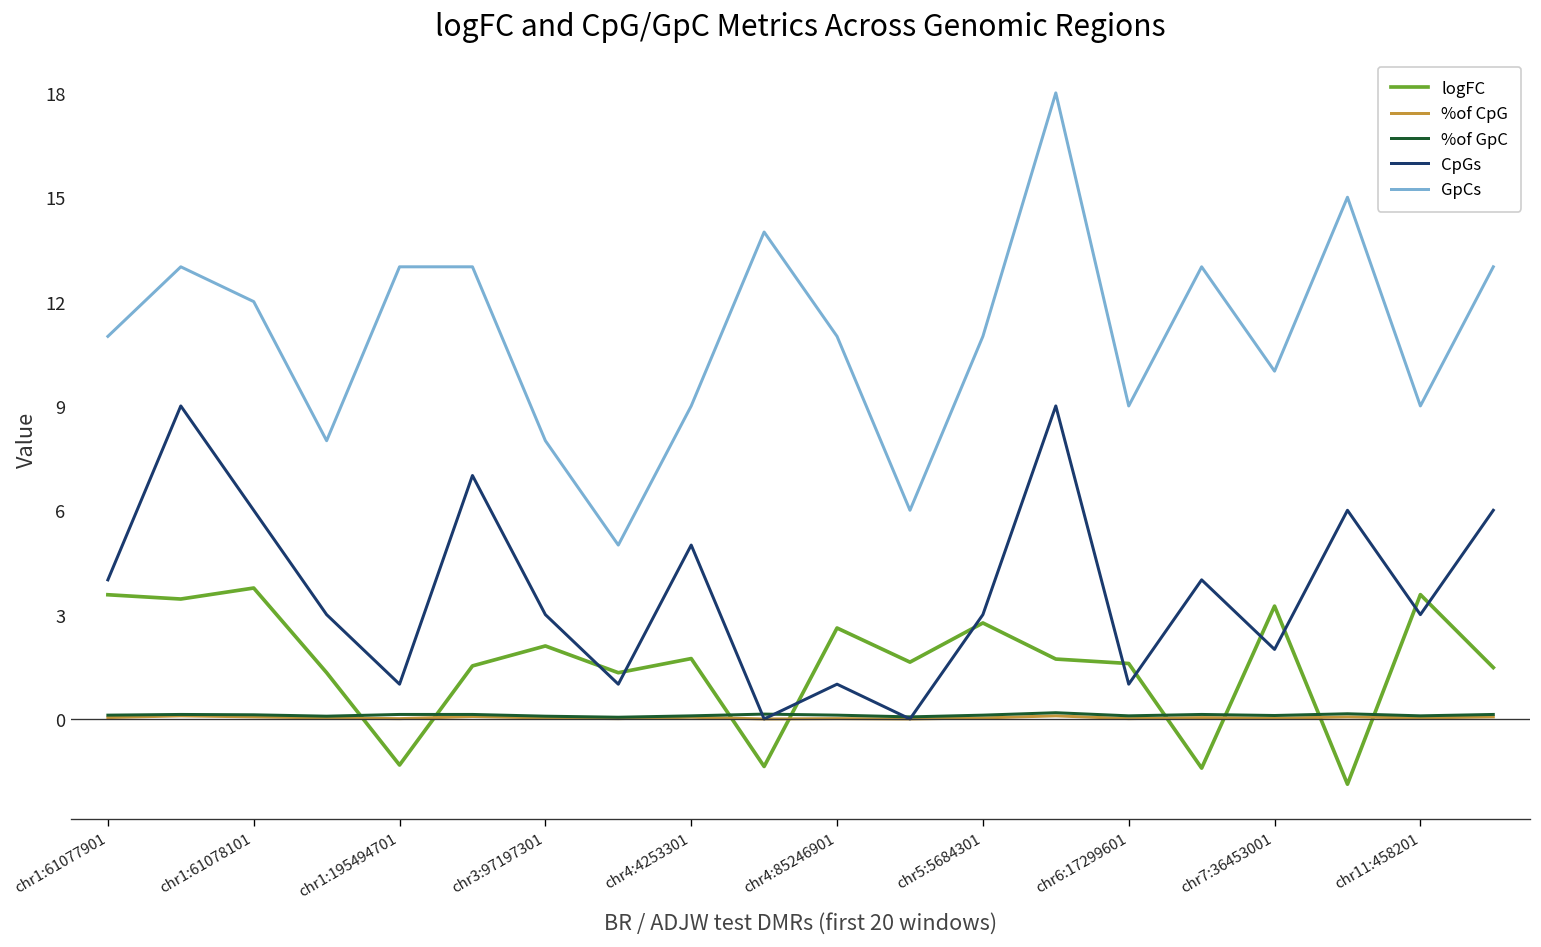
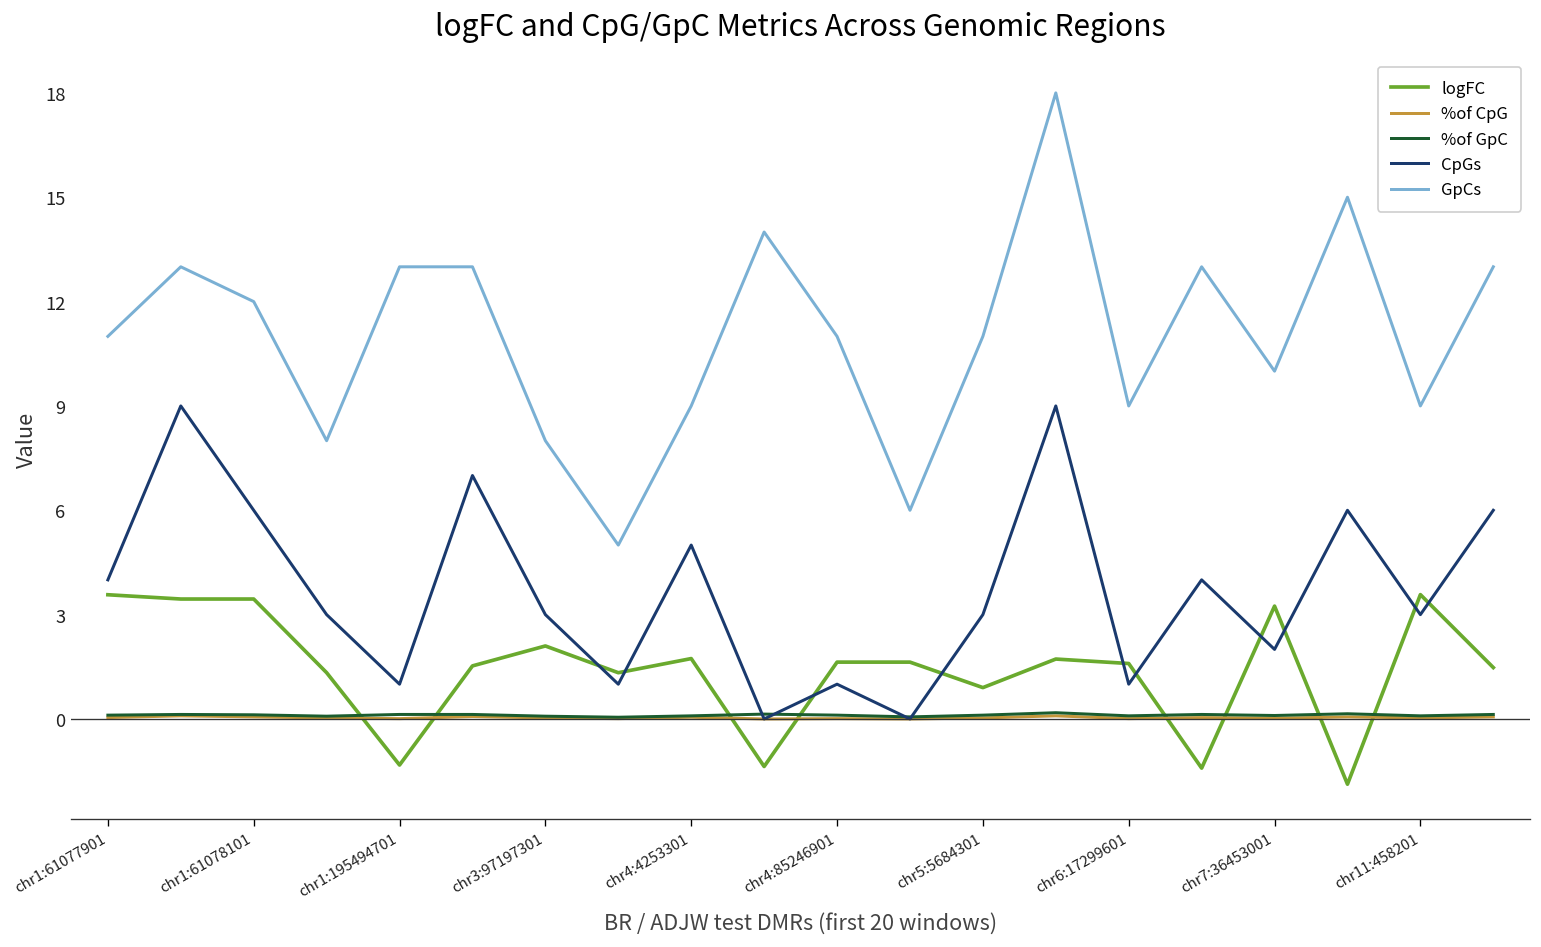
  {
    "logFC": {
      "chr1:61077901": 3.6,
-     "chr1:61078101": 3.8,
+     "chr1:61078101": 3.4,
      "chr1:195494701": -1.3,
      "chr3:97197301": 2.1,
      "chr4:4253301": 1.7,
-     "chr4:85246901": 2.6,
-     "chr5:5684301": 2.8,
+     "chr4:85246901": 1.6,
+     "chr5:5684301": 0.9,
      "chr6:17299601": 1.6,
      "chr7:36453001": 3.2,
      "chr11:458201": 3.6
    },
    "%of CpG": {
      "chr1:195494701": 0.0,
      "chr4:85246901": 0.0
    },
    "%of GpC": {
      "chr1:195494701": 0.1,
      "chr4:85246901": 0.1
    },
    "CpGs": {
      "chr1:61077901": 4.0,
      "chr1:61078101": 6.0,
      "chr1:195494701": 1.0,
      "chr3:97197301": 3.0,
      "chr4:4253301": 5.0,
      "chr4:85246901": 1.0,
      "chr5:5684301": 3.0,
      "chr6:17299601": 1.0,
      "chr7:36453001": 2.0,
      "chr11:458201": 3.0
    },
    "GpCs": {
      "chr1:61077901": 11.0,
      "chr1:61078101": 12.0,
      "chr1:195494701": 13.0,
      "chr3:97197301": 8.0,
      "chr4:4253301": 9.0,
      "chr4:85246901": 11.0,
      "chr5:5684301": 11.0,
      "chr6:17299601": 9.0,
      "chr7:36453001": 10.0,
      "chr11:458201": 9.0
    }
  }
